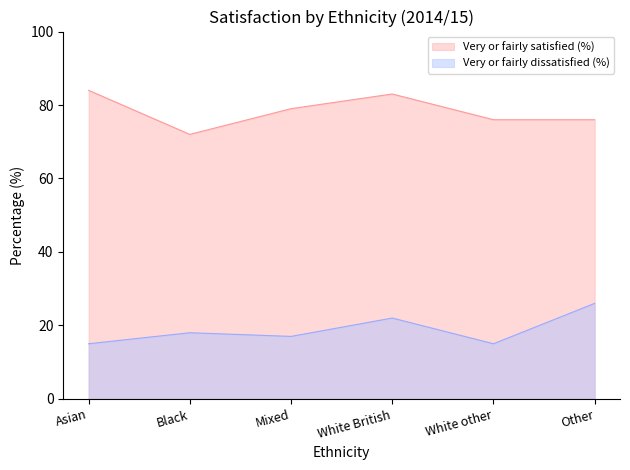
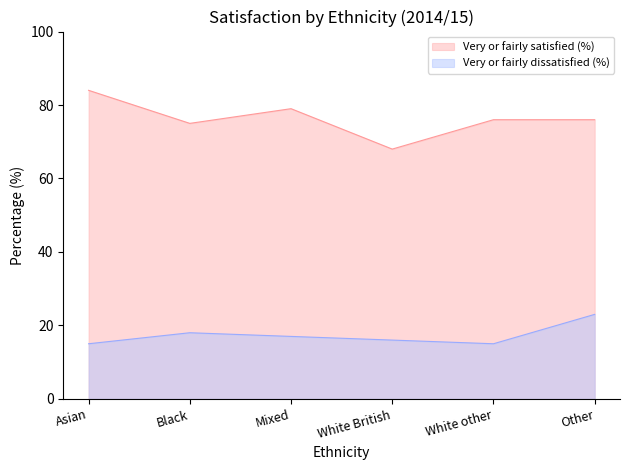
  {
    "Very or fairly satisfied (%)": {
      "Asian": 84,
-     "Black": 72,
+     "Black": 75,
      "Mixed": 79,
-     "White British": 83,
+     "White British": 68,
      "White other": 76,
      "Other": 76
    },
    "Very or fairly dissatisfied (%)": {
      "Asian": 15,
      "Black": 18,
      "Mixed": 17,
-     "White British": 22,
+     "White British": 16,
      "White other": 15,
-     "Other": 26
+     "Other": 23
    }
  }
